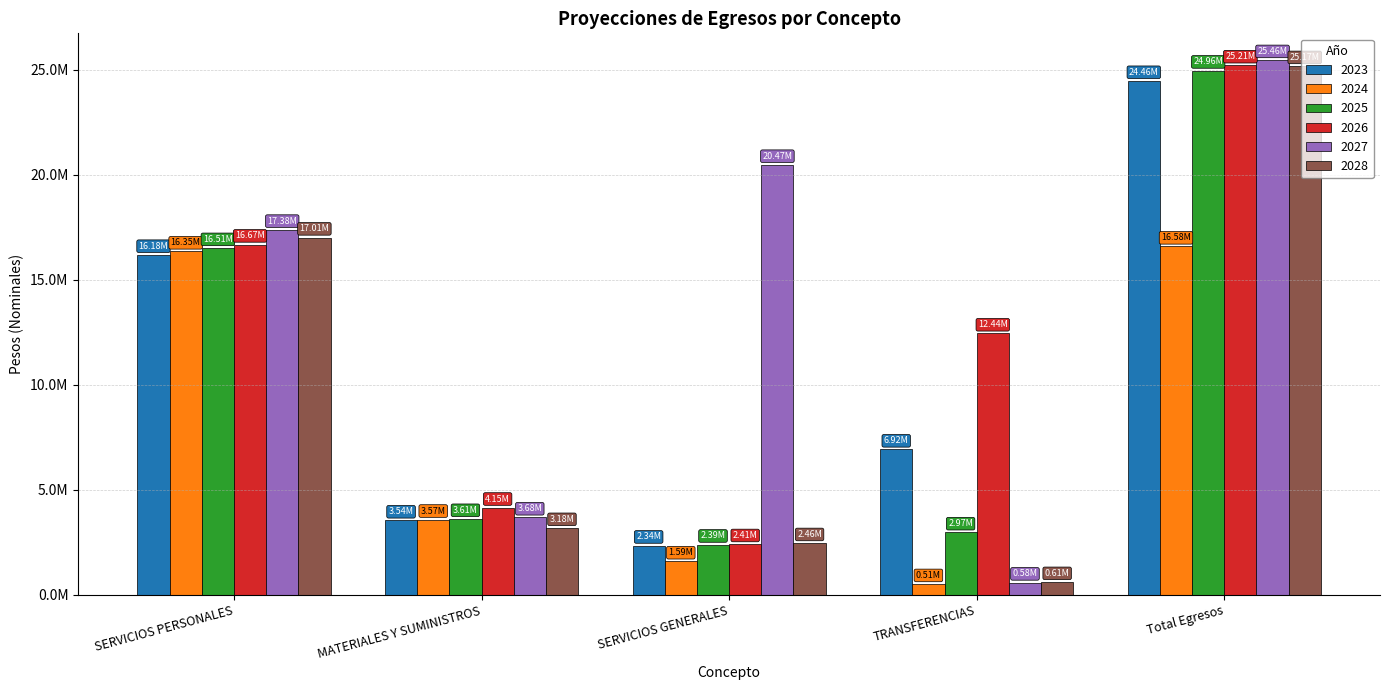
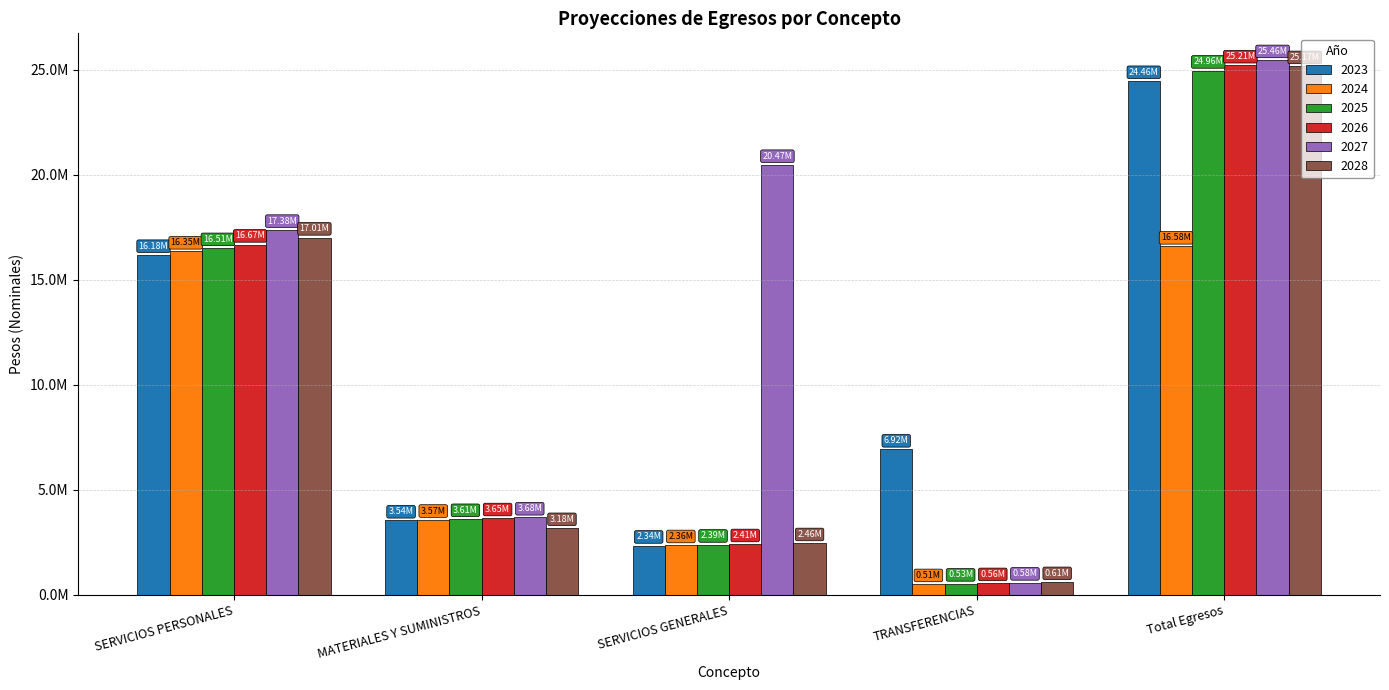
  {
    "2024": {
-     "SERVICIOS GENERALES": "1.59M"
+     "SERVICIOS GENERALES": "2.36M"
    },
    "2025": {
-     "TRANSFERENCIAS": "2.97M"
+     "TRANSFERENCIAS": "0.53M"
    },
    "2026": {
-     "MATERIALES Y SUMINISTROS": "4.15M",
-     "TRANSFERENCIAS": "12.44M"
+     "MATERIALES Y SUMINISTROS": "3.65M",
+     "TRANSFERENCIAS": "0.56M"
    }
  }
